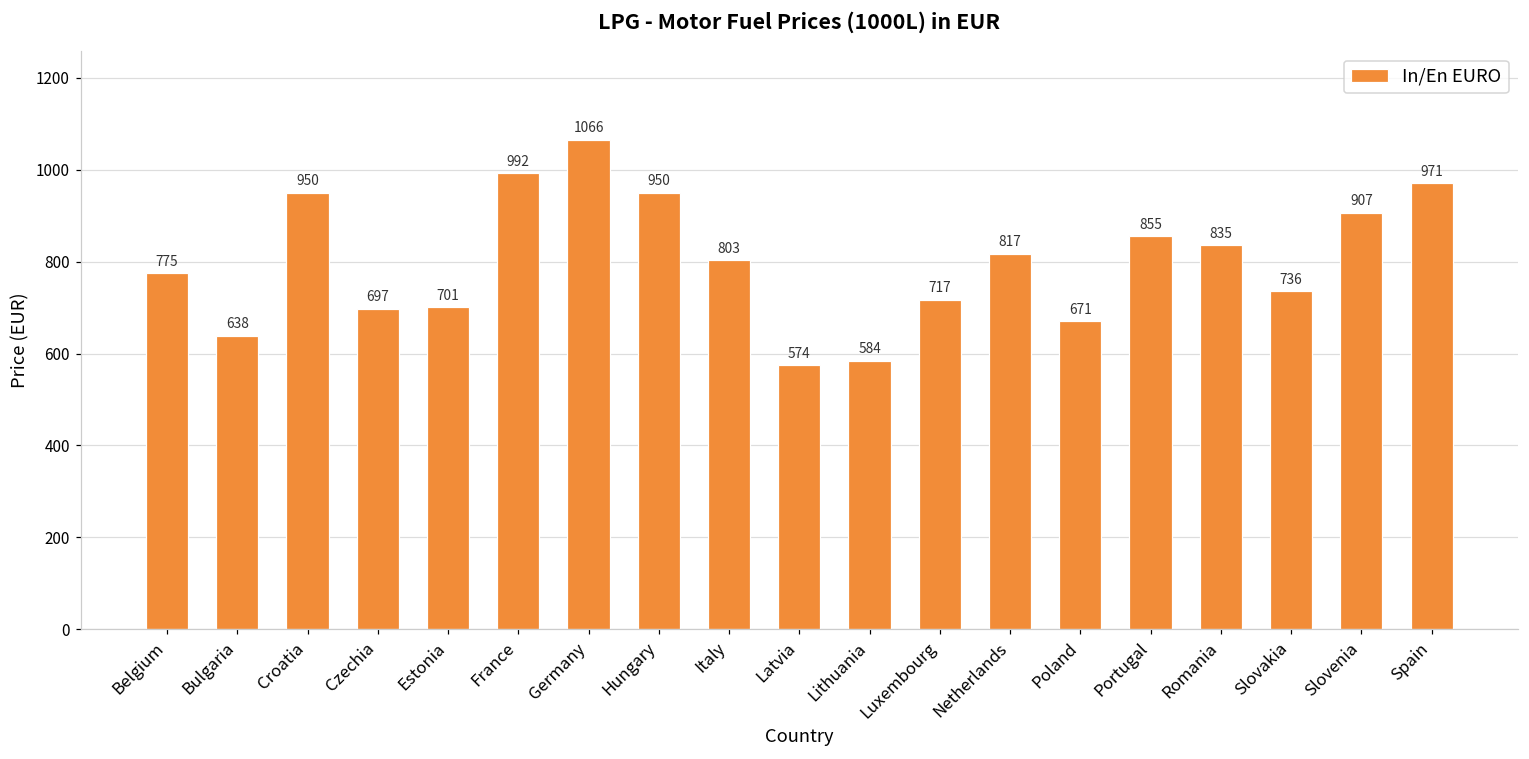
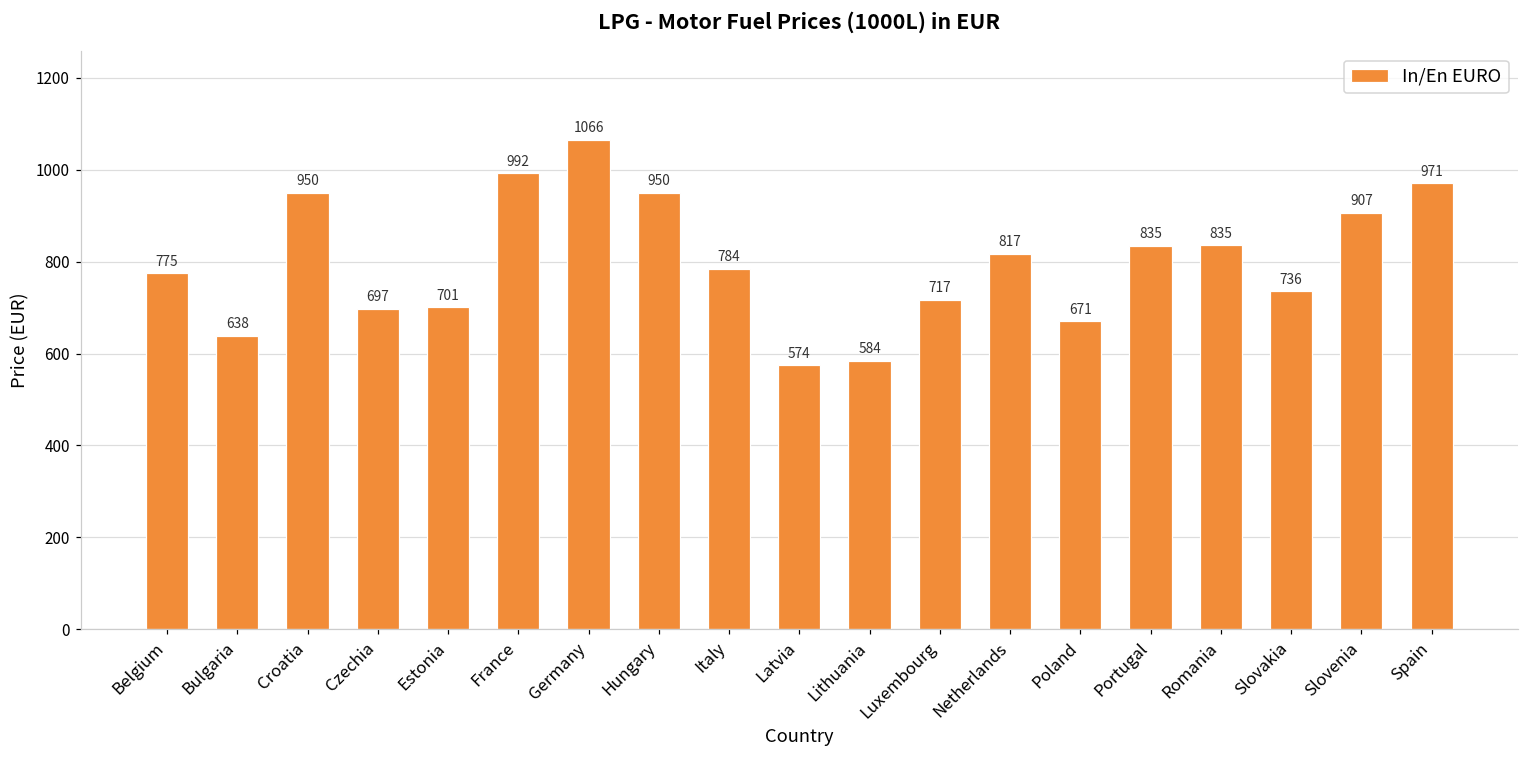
  {
    "Belgium": 775,
    "Bulgaria": 638,
    "Croatia": 950,
    "Czechia": 697,
    "Estonia": 701,
    "France": 992,
    "Germany": 1066,
    "Hungary": 950,
-   "Italy": 803,
+   "Italy": 784,
    "Latvia": 574,
    "Lithuania": 584,
    "Luxembourg": 717,
    "Netherlands": 817,
    "Poland": 671,
-   "Portugal": 855,
+   "Portugal": 835,
    "Romania": 835,
    "Slovakia": 736,
    "Slovenia": 907,
    "Spain": 971
  }
